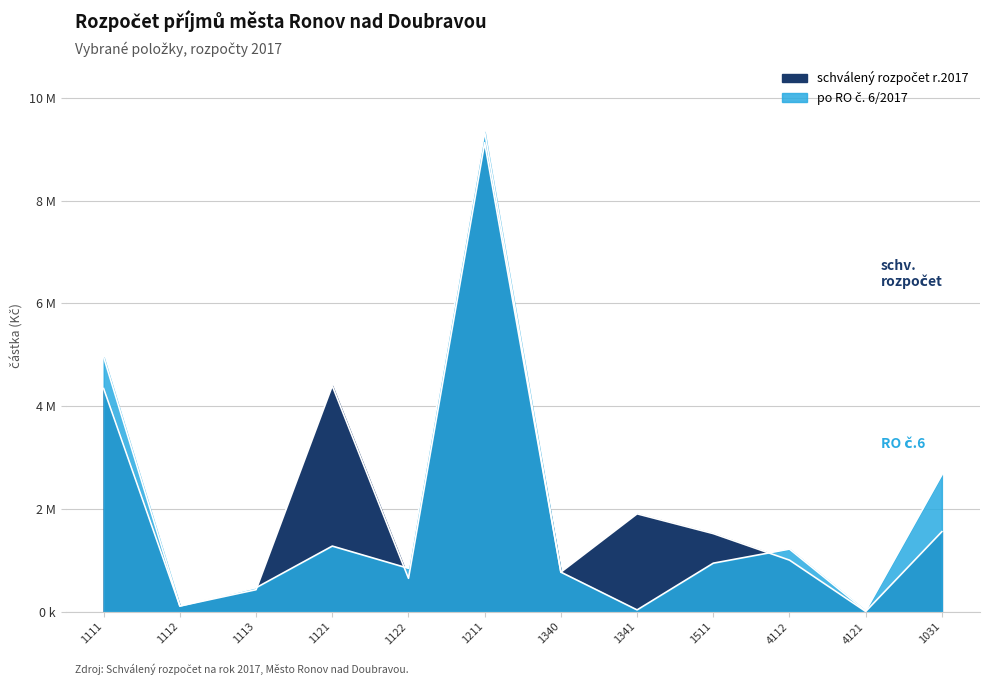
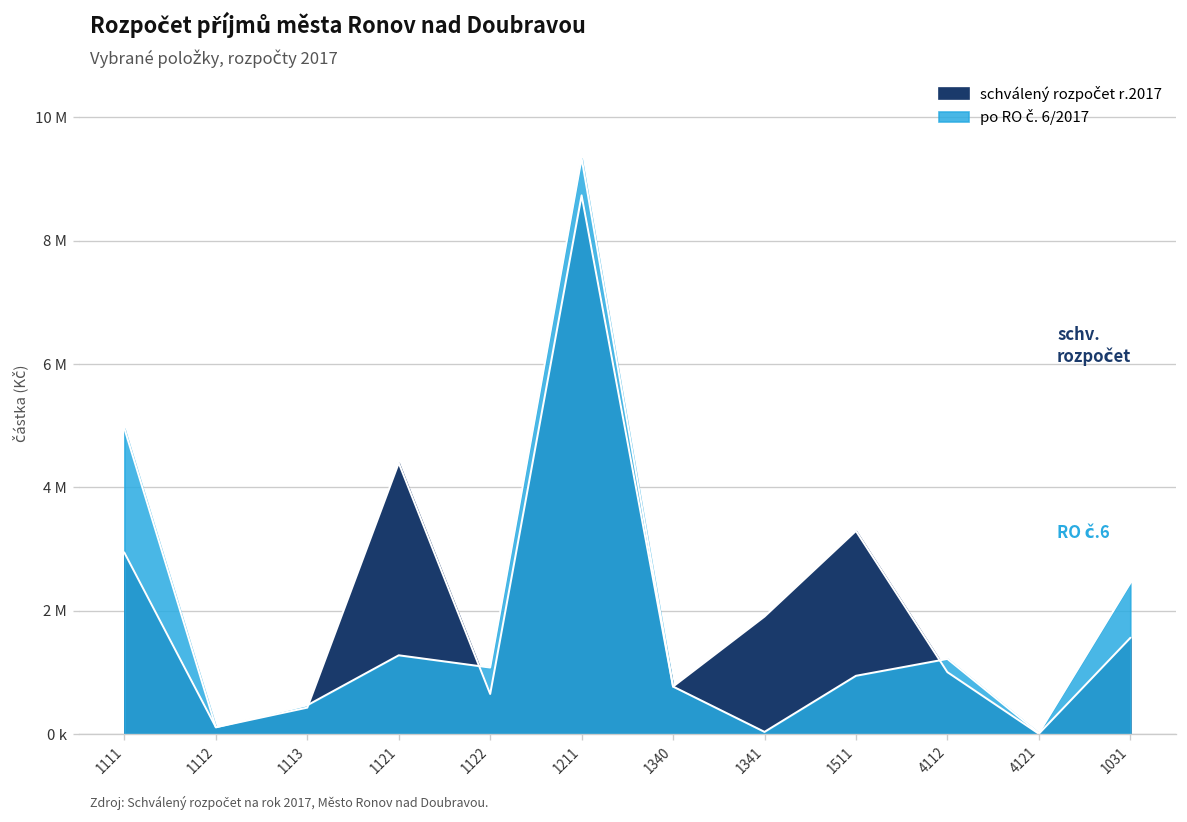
  {
    "schválený rozpočet r.2017": {
-     "1111": 4300000,
+     "1111": 2900000,
      "1121": 4400000,
      "1122": 700000,
-     "1211": 9100000,
+     "1211": 8700000,
      "1341": 1900000,
-     "1511": 1500000,
+     "1511": 3300000,
      "4112": 1000000,
      "1031": 1600000
    },
    "po RO č. 6/2017": {
      "1111": 5000000,
      "1121": 1300000,
-     "1122": 800000,
+     "1122": 1100000,
      "1211": 9300000,
      "1341": 0,
      "1511": 900000,
      "4112": 1200000,
-     "1031": 2700000
+     "1031": 2400000
    }
  }
